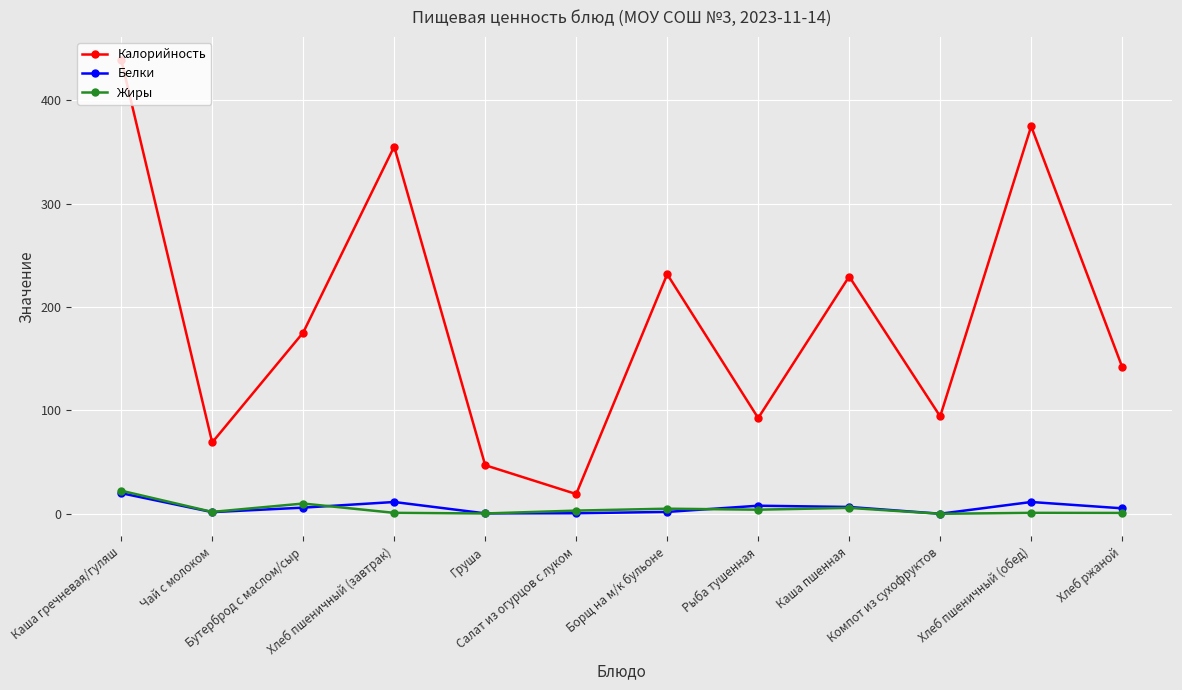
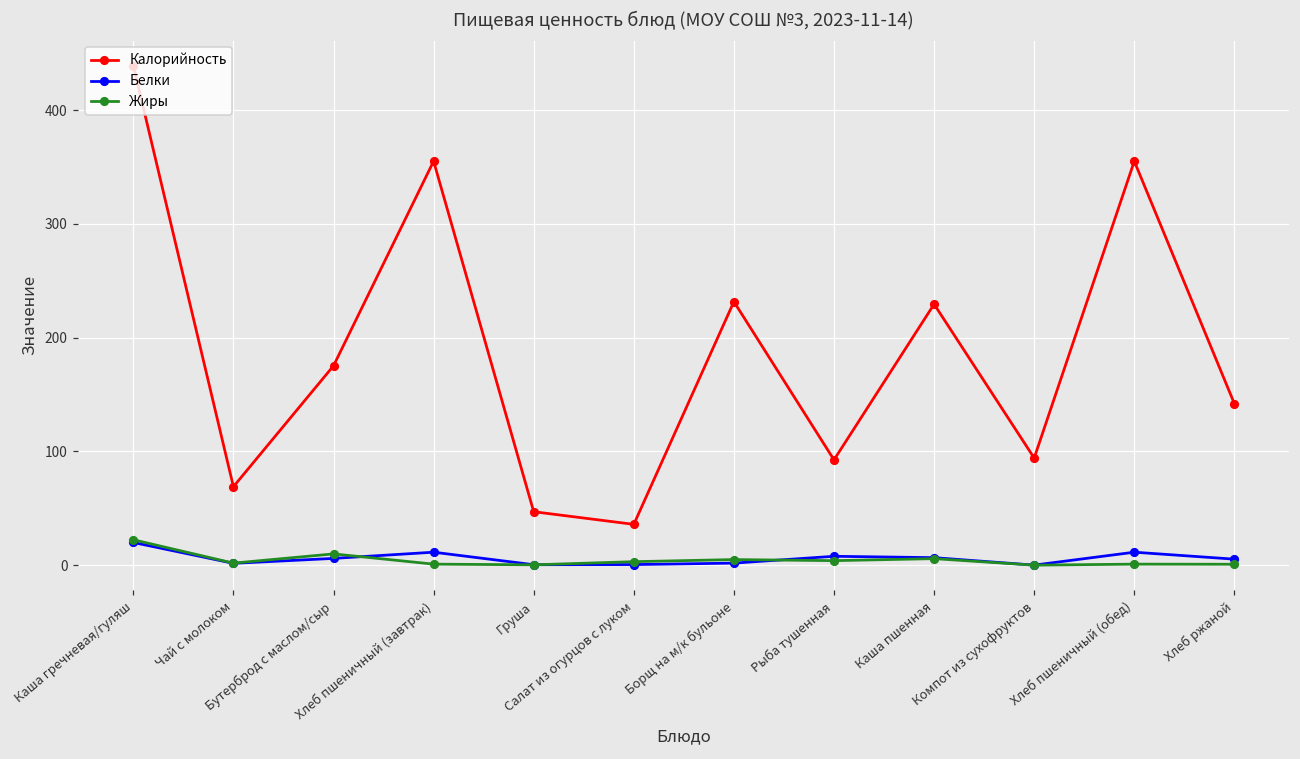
  {
    "Калорийность": {
      "Чай с молоком": 69,
      "Бутерброд с маслом/сыр": 175,
      "Хлеб пшеничный (завтрак)": 355,
      "Груша": 47,
-     "Салат из огурцов с луком": 19,
+     "Салат из огурцов с луком": 36,
      "Борщ на м/к бульоне": 232,
      "Рыба тушенная": 93,
      "Каша пшенная": 230,
      "Компот из сухофруктов": 94,
-     "Хлеб пшеничный (обед)": 375,
+     "Хлеб пшеничный (обед)": 355,
      "Хлеб ржаной": 142
    },
    "Белки": {
      "Бутерброд с маслом/сыр": 6,
      "Хлеб пшеничный (завтрак)": 11,
      "Салат из огурцов с луком": 1,
      "Борщ на м/к бульоне": 2,
      "Рыба тушенная": 8,
      "Хлеб пшеничный (обед)": 11,
      "Хлеб ржаной": 5
    },
    "Жиры": {
      "Бутерброд с маслом/сыр": 10,
      "Хлеб пшеничный (завтрак)": 1,
      "Салат из огурцов с луком": 3,
      "Борщ на м/к бульоне": 5,
      "Рыба тушенная": 4,
      "Хлеб пшеничный (обед)": 1,
      "Хлеб ржаной": 1
    }
  }
